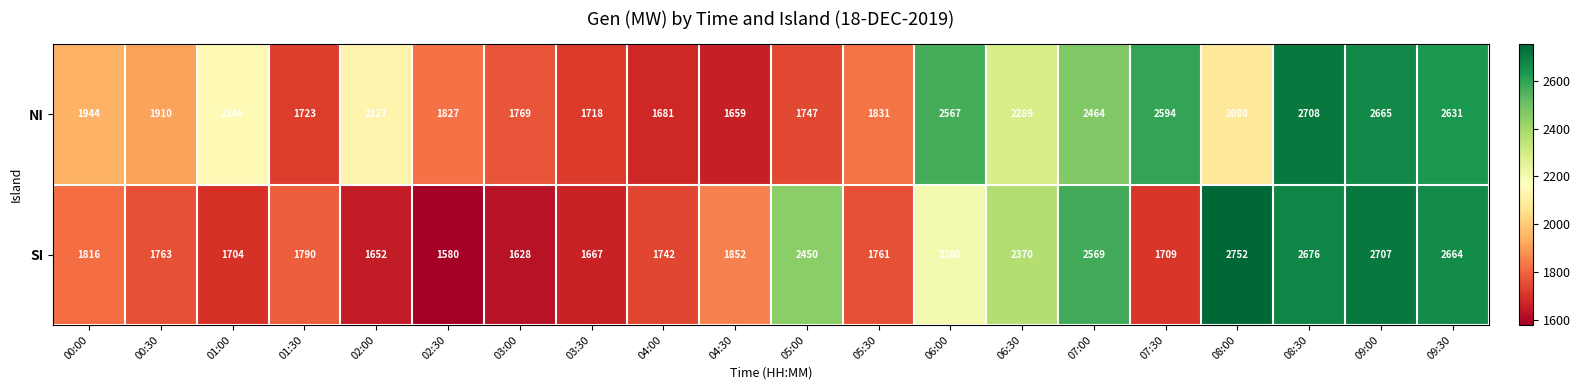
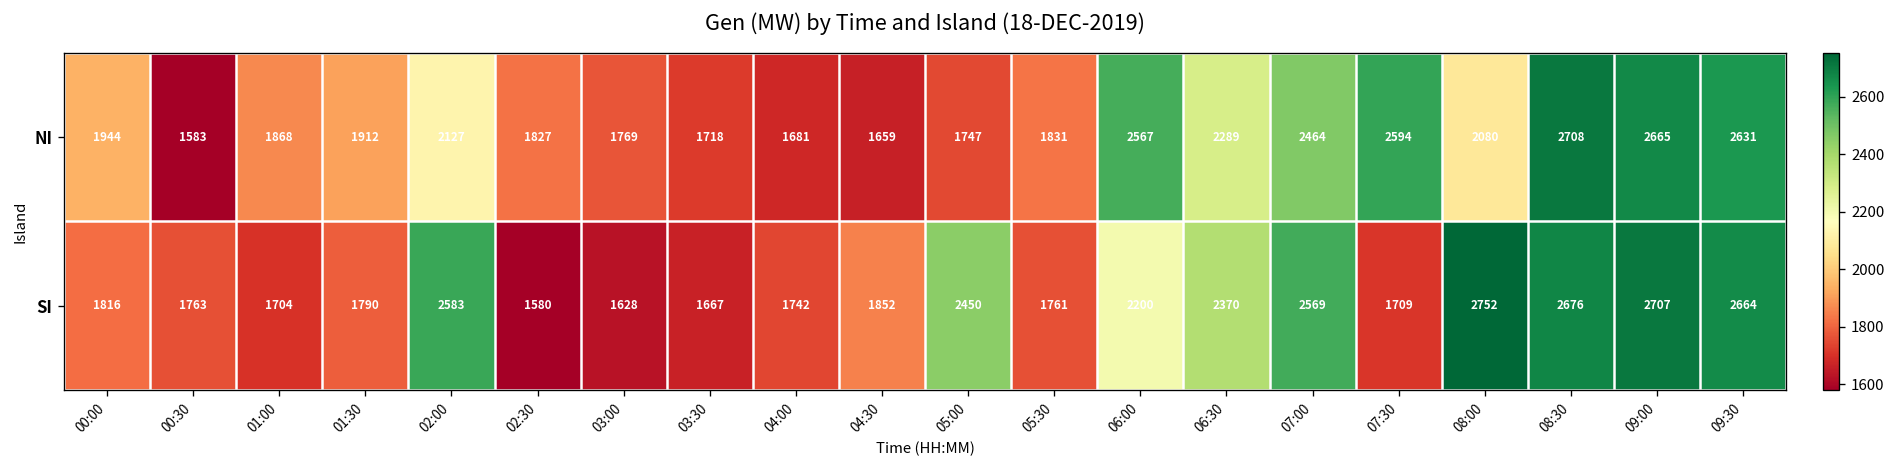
  {
    "NI": {
      "00:00": 1944,
-     "00:30": 1910,
-     "01:00": 2146,
-     "01:30": 1723,
+     "00:30": 1583,
+     "01:00": 1868,
+     "01:30": 1912,
      "02:00": 2127,
      "02:30": 1827,
      "03:00": 1769,
      "03:30": 1718,
      "04:00": 1681,
      "04:30": 1659,
      "05:00": 1747,
      "05:30": 1831,
      "06:00": 2567,
      "06:30": 2289,
      "07:00": 2464,
      "07:30": 2594,
      "08:00": 2080,
      "08:30": 2708,
      "09:00": 2665,
      "09:30": 2631
    },
    "SI": {
      "00:00": 1816,
      "00:30": 1763,
      "01:00": 1704,
      "01:30": 1790,
-     "02:00": 1652,
+     "02:00": 2583,
      "02:30": 1580,
      "03:00": 1628,
      "03:30": 1667,
      "04:00": 1742,
      "04:30": 1852,
      "05:00": 2450,
      "05:30": 1761,
      "06:00": 2200,
      "06:30": 2370,
      "07:00": 2569,
      "07:30": 1709,
      "08:00": 2752,
      "08:30": 2676,
      "09:00": 2707,
      "09:30": 2664
    }
  }
